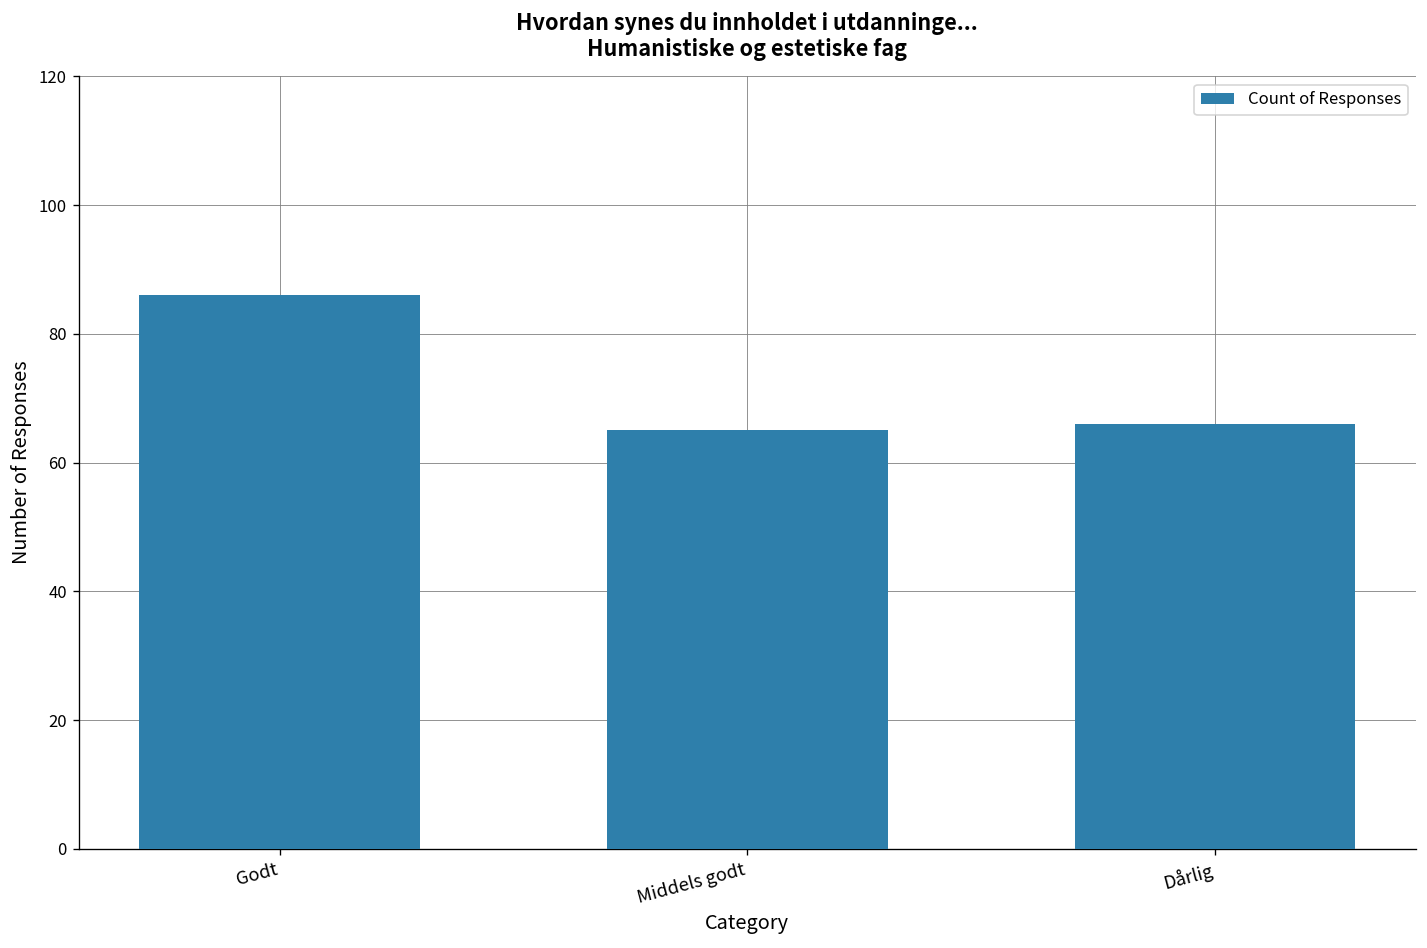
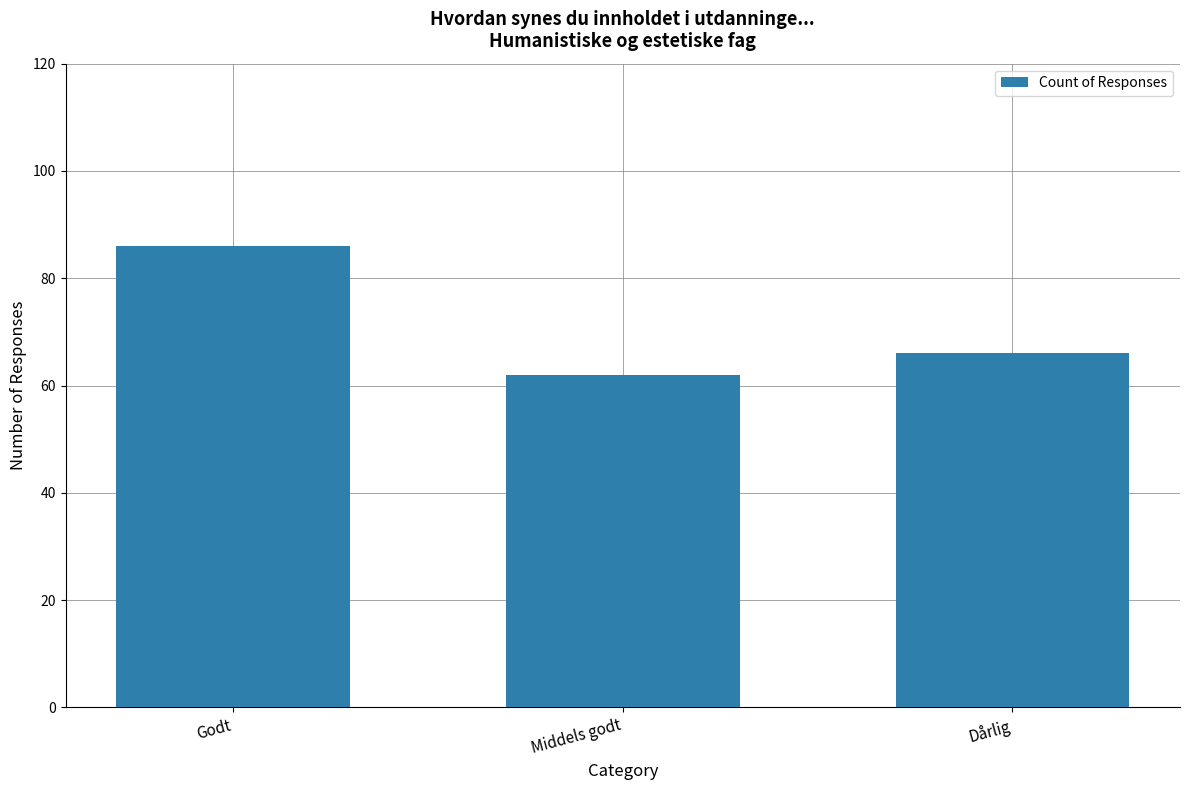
  {
    "Godt": 86,
-   "Middels godt": 65,
+   "Middels godt": 62,
    "Dårlig": 66
  }
